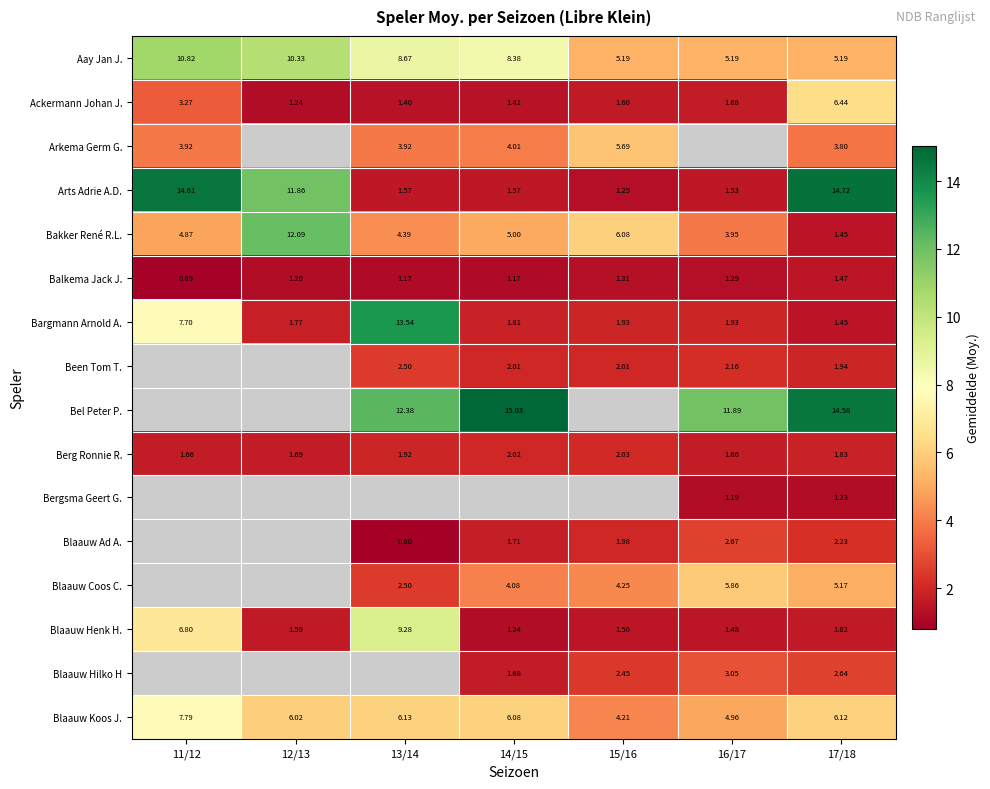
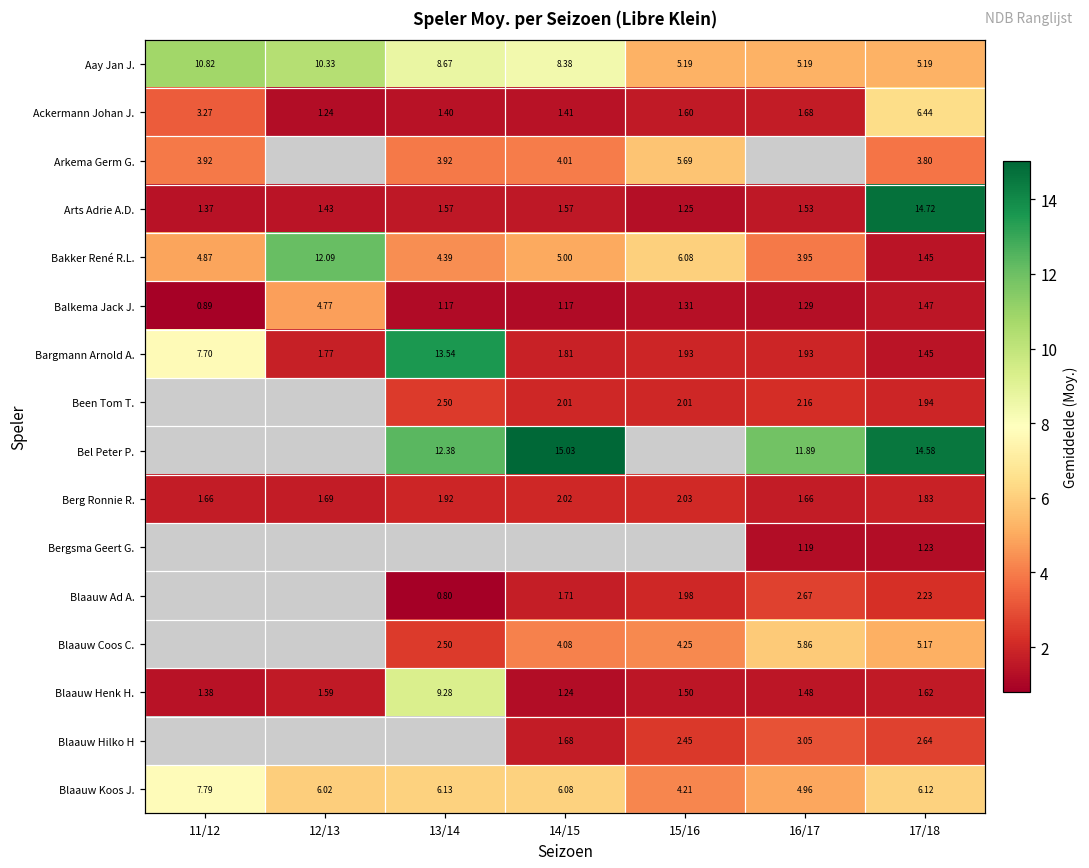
  {
    "Aay Jan J.": {
      "11/12": 10.82,
      "12/13": 10.33,
      "13/14": 8.67,
      "14/15": 8.38,
      "15/16": 5.19,
      "16/17": 5.19,
      "17/18": 5.19
    },
    "Ackermann Johan J.": {
      "11/12": 3.27,
      "12/13": 1.24,
      "13/14": 1.40,
      "14/15": 1.41,
      "15/16": 1.60,
      "16/17": 1.68,
      "17/18": 6.44
    },
    "Arkema Germ G.": {
      "11/12": 3.92,
      "13/14": 3.92,
      "14/15": 4.01,
      "15/16": 5.69,
      "17/18": 3.80
    },
    "Arts Adrie A.D.": {
-     "11/12": 14.61,
-     "12/13": 11.86,
+     "11/12": 1.37,
+     "12/13": 1.43,
      "13/14": 1.57,
      "14/15": 1.57,
      "15/16": 1.25,
      "16/17": 1.53,
      "17/18": 14.72
    },
    "Bakker René R.L.": {
      "11/12": 4.87,
      "12/13": 12.09,
      "13/14": 4.39,
      "14/15": 5.00,
      "15/16": 6.08,
      "16/17": 3.95,
      "17/18": 1.45
    },
    "Balkema Jack J.": {
      "11/12": 0.89,
-     "12/13": 1.20,
+     "12/13": 4.77,
      "13/14": 1.17,
      "14/15": 1.17,
      "15/16": 1.31,
      "16/17": 1.29,
      "17/18": 1.47
    },
    "Bargmann Arnold A.": {
      "11/12": 7.70,
      "12/13": 1.77,
      "13/14": 13.54,
      "14/15": 1.81,
      "15/16": 1.93,
      "16/17": 1.93,
      "17/18": 1.45
    },
    "Been Tom T.": {
      "13/14": 2.50,
      "14/15": 2.01,
      "15/16": 2.01,
      "16/17": 2.16,
      "17/18": 1.94
    },
    "Bel Peter P.": {
      "13/14": 12.38,
      "14/15": 15.03,
      "16/17": 11.89,
      "17/18": 14.58
    },
    "Berg Ronnie R.": {
      "11/12": 1.66,
      "12/13": 1.69,
      "13/14": 1.92,
      "14/15": 2.02,
      "15/16": 2.03,
      "16/17": 1.66,
      "17/18": 1.83
    },
    "Bergsma Geert G.": {
      "16/17": 1.19,
      "17/18": 1.23
    },
    "Blaauw Ad A.": {
      "13/14": 0.80,
      "14/15": 1.71,
      "15/16": 1.98,
      "16/17": 2.67,
      "17/18": 2.23
    },
    "Blaauw Coos C.": {
      "13/14": 2.50,
      "14/15": 4.08,
      "15/16": 4.25,
      "16/17": 5.86,
      "17/18": 5.17
    },
    "Blaauw Henk H.": {
-     "11/12": 6.80,
+     "11/12": 1.38,
      "12/13": 1.59,
      "13/14": 9.28,
      "14/15": 1.24,
      "15/16": 1.50,
      "16/17": 1.48,
      "17/18": 1.62
    },
    "Blaauw Hilko H": {
      "14/15": 1.68,
      "15/16": 2.45,
      "16/17": 3.05,
      "17/18": 2.64
    },
    "Blaauw Koos J.": {
      "11/12": 7.79,
      "12/13": 6.02,
      "13/14": 6.13,
      "14/15": 6.08,
      "15/16": 4.21,
      "16/17": 4.96,
      "17/18": 6.12
    }
  }
